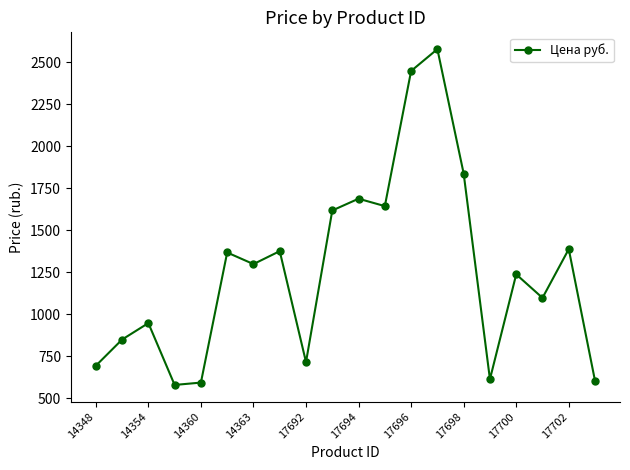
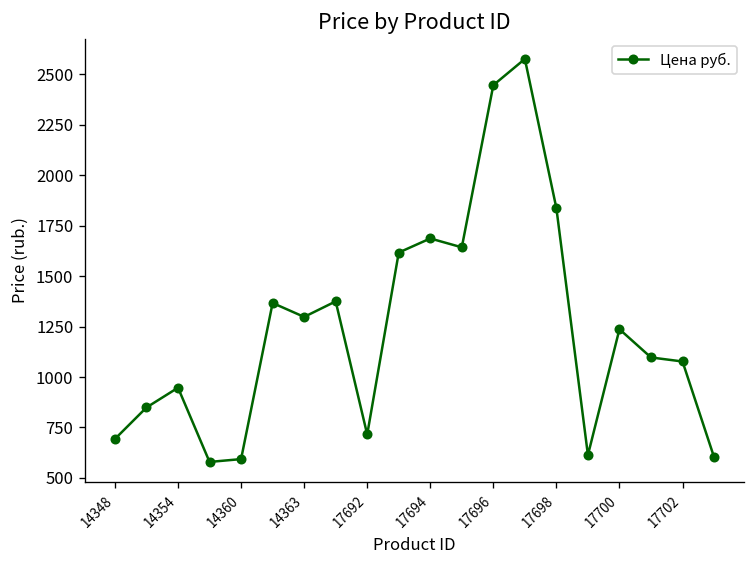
  {
    "14348": 690,
    "14354": 950,
    "14360": 590,
    "14363": 1300,
    "17692": 720,
    "17694": 1690,
    "17696": 2450,
    "17698": 1840,
    "17700": 1240,
-   "17702": 1390
+   "17702": 1080
  }
